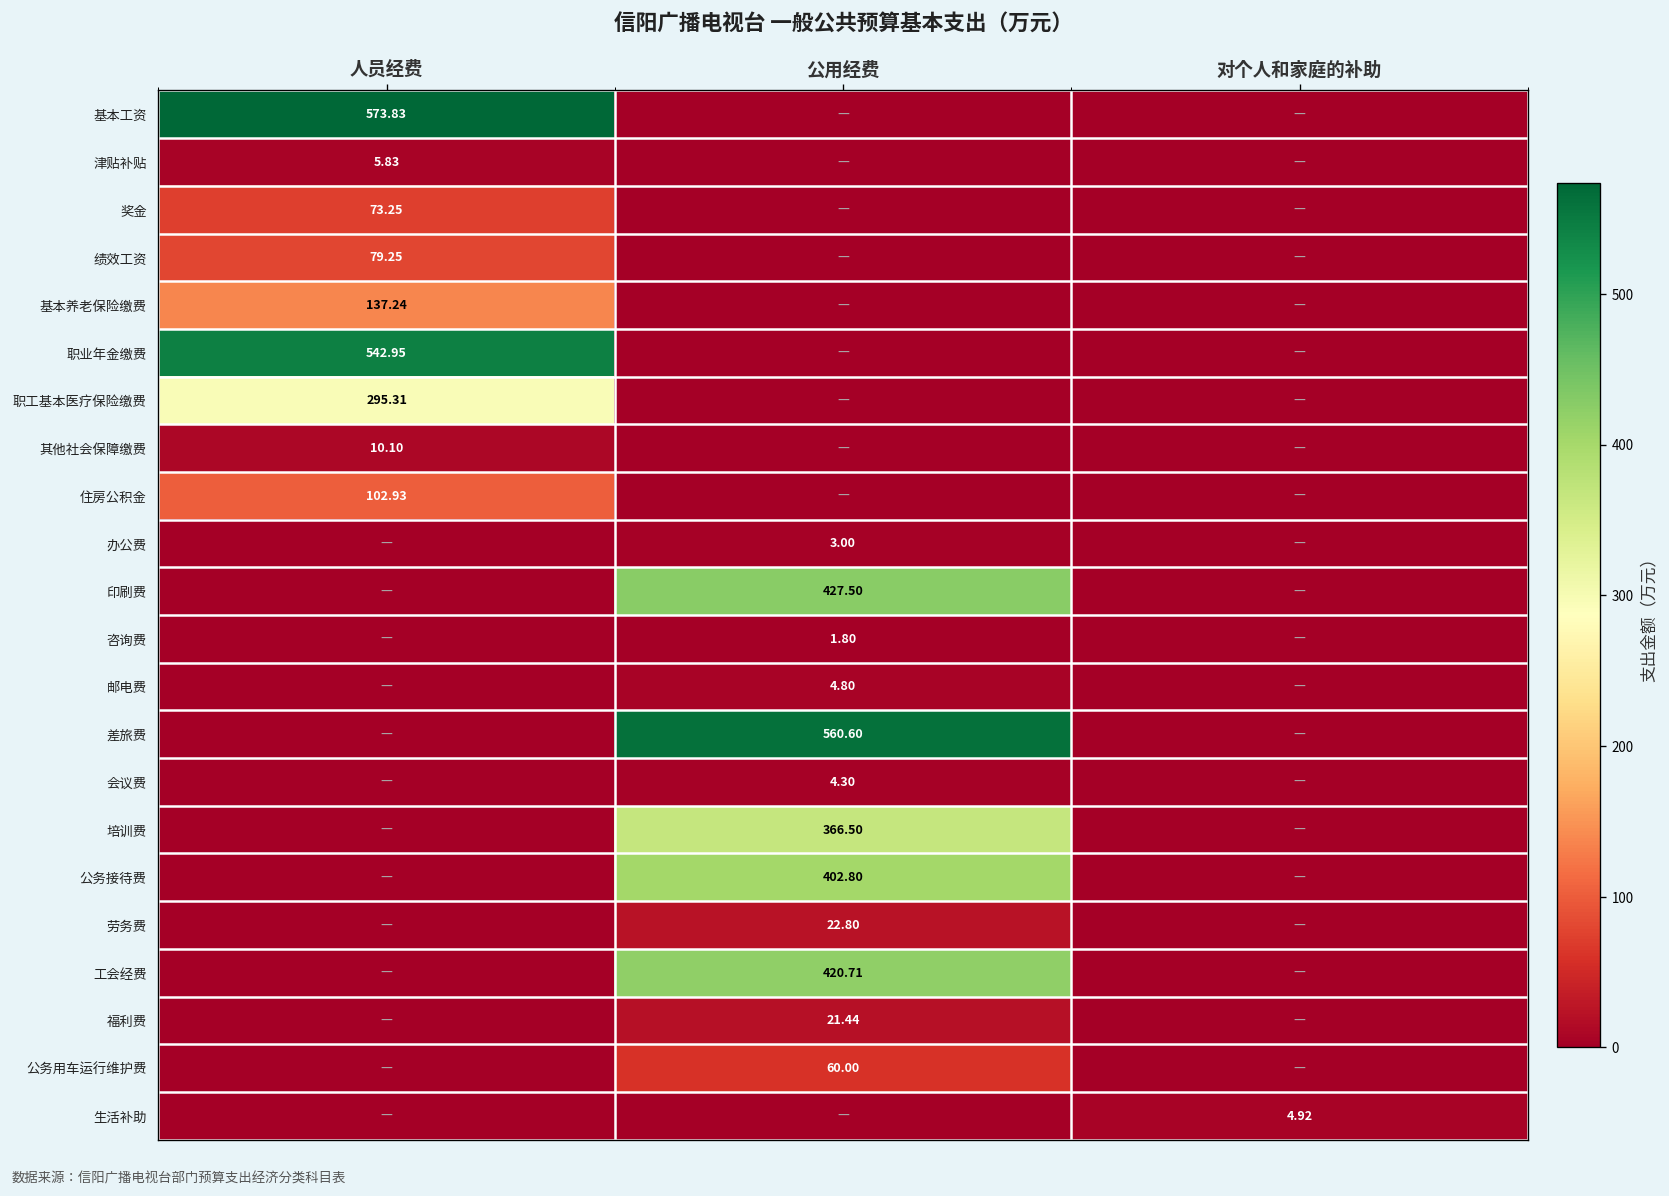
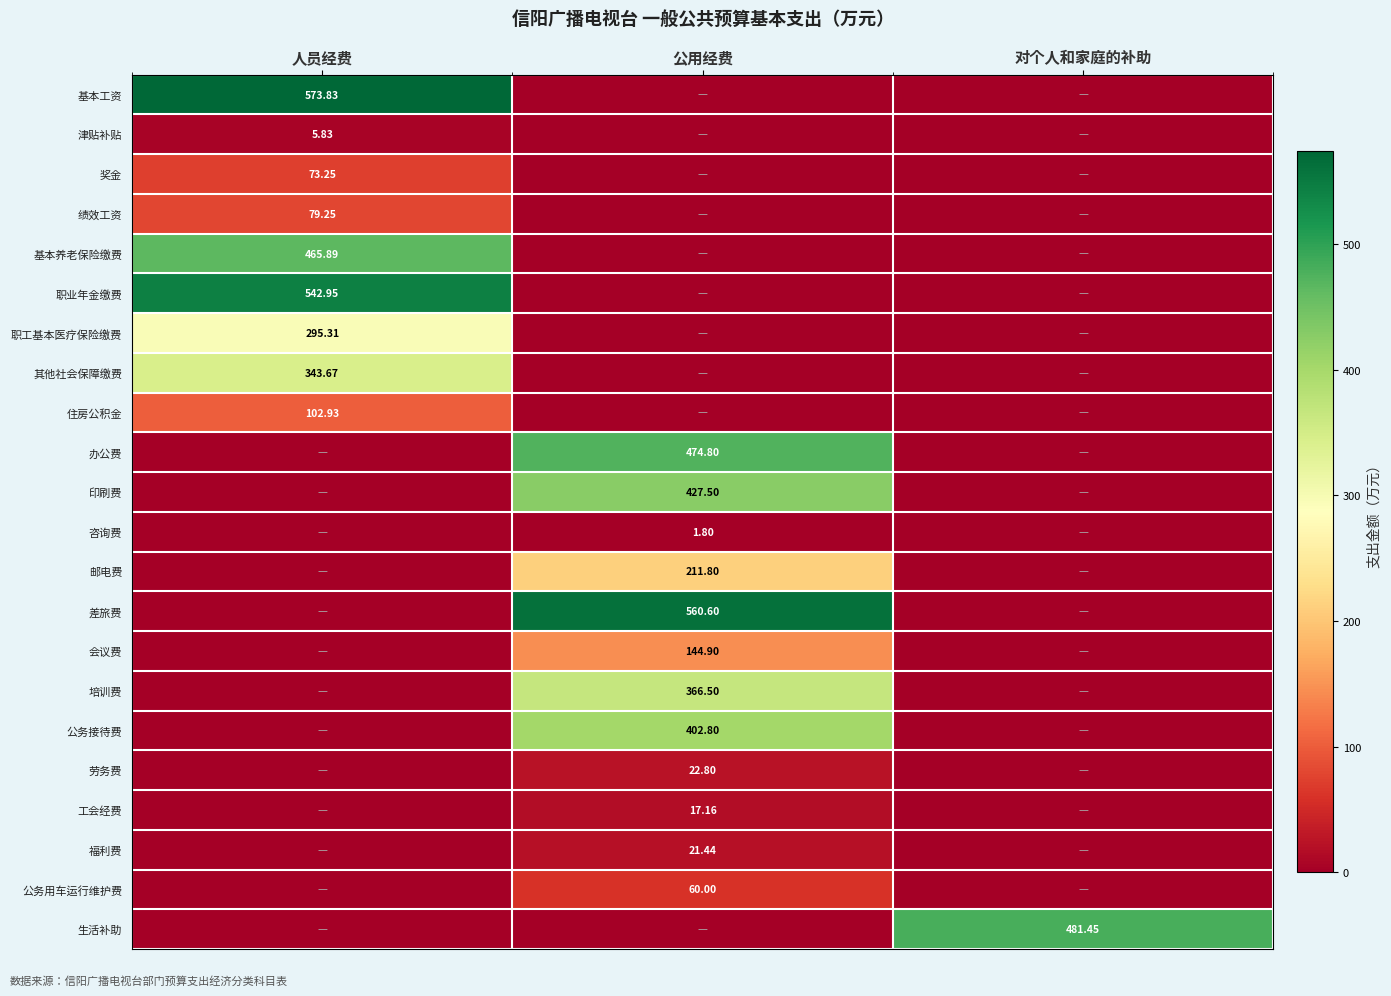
  {
    "基本工资": {
      "人员经费": 573.83
    },
    "津贴补贴": {
      "人员经费": 5.83
    },
    "奖金": {
      "人员经费": 73.25
    },
    "绩效工资": {
      "人员经费": 79.25
    },
    "基本养老保险缴费": {
-     "人员经费": 137.24
+     "人员经费": 465.89
    },
    "职业年金缴费": {
      "人员经费": 542.95
    },
    "职工基本医疗保险缴费": {
      "人员经费": 295.31
    },
    "其他社会保障缴费": {
-     "人员经费": 10.10
+     "人员经费": 343.67
    },
    "住房公积金": {
      "人员经费": 102.93
    },
    "办公费": {
-     "公用经费": 3.00
+     "公用经费": 474.80
    },
    "印刷费": {
      "公用经费": 427.50
    },
    "咨询费": {
      "公用经费": 1.80
    },
    "邮电费": {
-     "公用经费": 4.80
+     "公用经费": 211.80
    },
    "差旅费": {
      "公用经费": 560.60
    },
    "会议费": {
-     "公用经费": 4.30
+     "公用经费": 144.90
    },
    "培训费": {
      "公用经费": 366.50
    },
    "公务接待费": {
      "公用经费": 402.80
    },
    "劳务费": {
      "公用经费": 22.80
    },
    "工会经费": {
-     "公用经费": 420.71
+     "公用经费": 17.16
    },
    "福利费": {
      "公用经费": 21.44
    },
    "公务用车运行维护费": {
      "公用经费": 60.00
    },
    "生活补助": {
-     "对个人和家庭的补助": 4.92
+     "对个人和家庭的补助": 481.45
    }
  }
